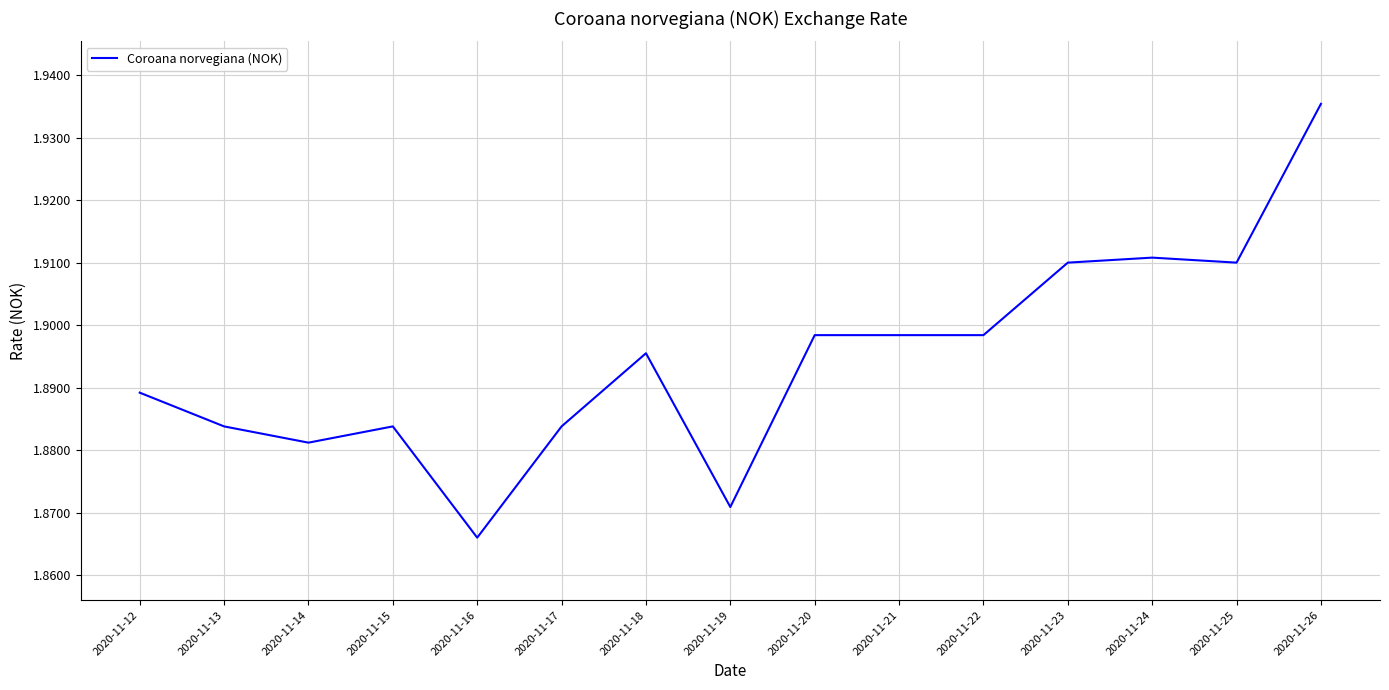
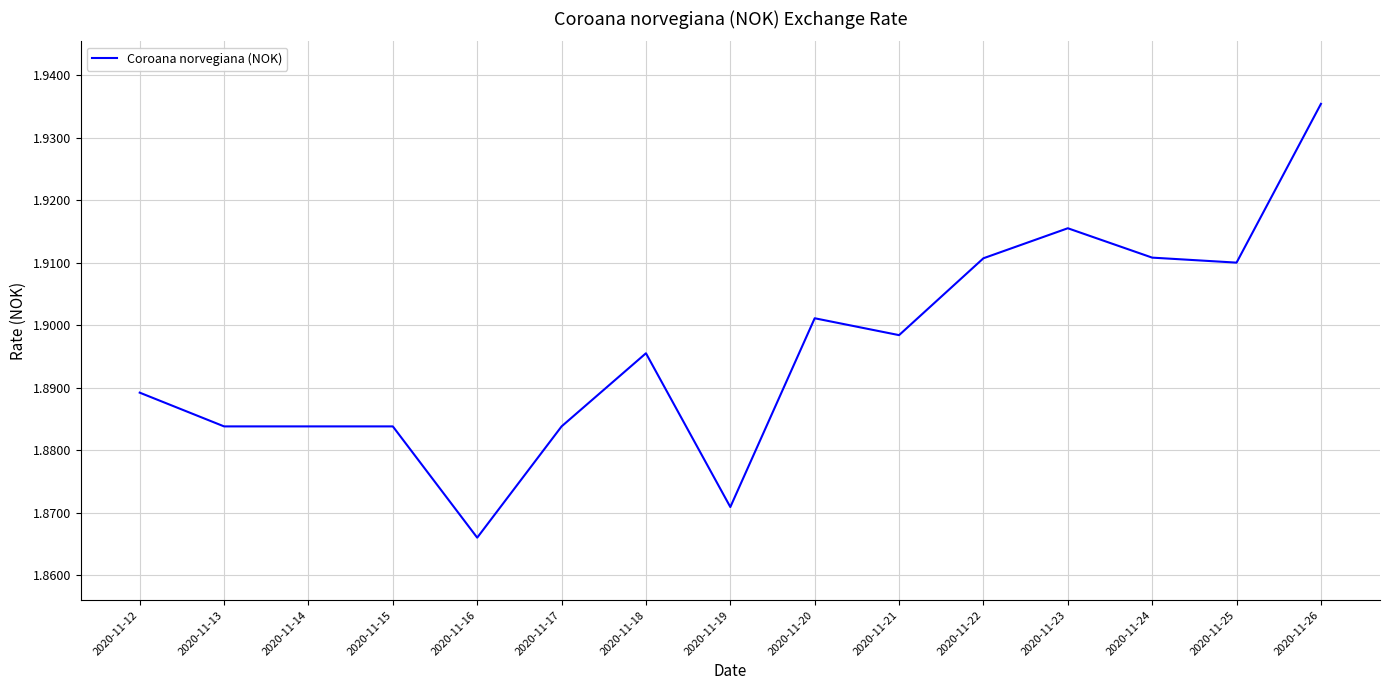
  {
    "2020-11-12": 1.889,
    "2020-11-13": 1.884,
-   "2020-11-14": 1.881,
+   "2020-11-14": 1.884,
    "2020-11-15": 1.884,
    "2020-11-16": 1.866,
    "2020-11-17": 1.884,
    "2020-11-18": 1.896,
    "2020-11-19": 1.871,
-   "2020-11-20": 1.898,
+   "2020-11-20": 1.901,
    "2020-11-21": 1.898,
-   "2020-11-22": 1.898,
-   "2020-11-23": 1.910,
+   "2020-11-22": 1.911,
+   "2020-11-23": 1.916,
    "2020-11-24": 1.911,
    "2020-11-25": 1.910,
    "2020-11-26": 1.935
  }
